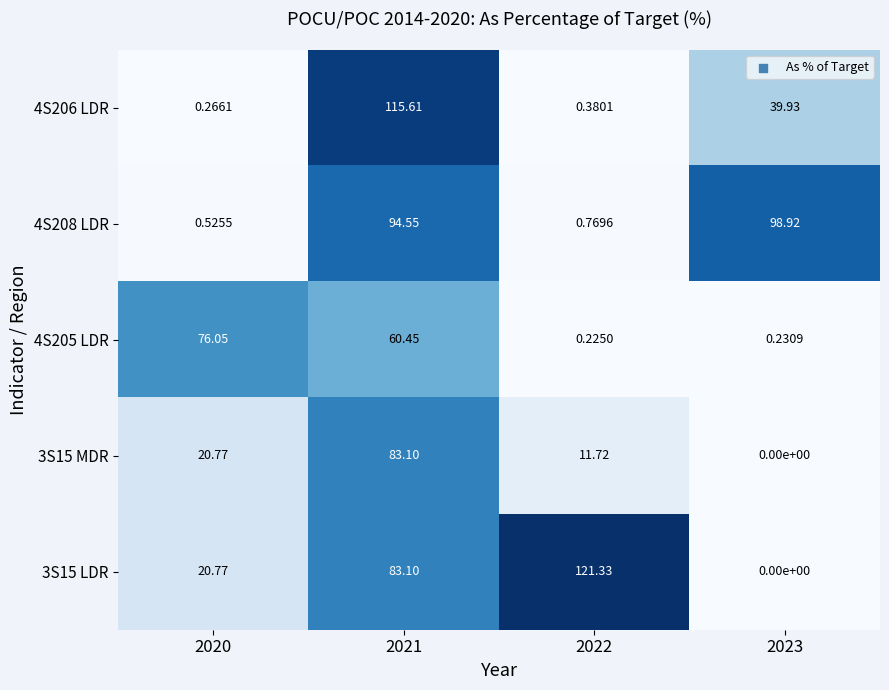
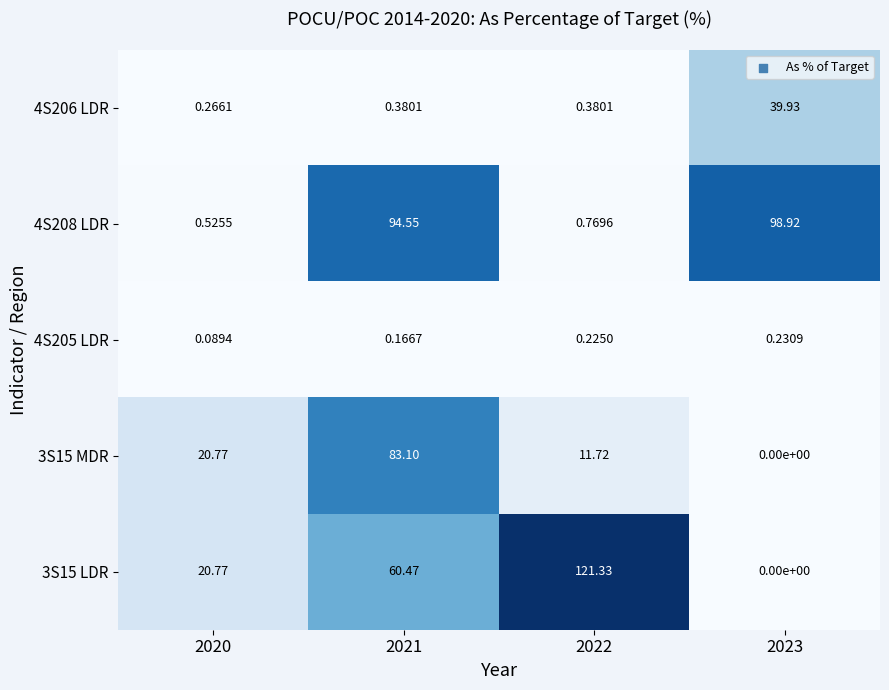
  {
    "4S206 LDR": {
      "2020": "0.2661",
-     "2021": "115.61",
+     "2021": "0.3801",
      "2022": "0.3801",
      "2023": "39.93"
    },
    "4S208 LDR": {
      "2020": "0.5255",
      "2021": "94.55",
      "2022": "0.7696",
      "2023": "98.92"
    },
    "4S205 LDR": {
-     "2020": "76.05",
-     "2021": "60.45",
+     "2020": "0.0894",
+     "2021": "0.1667",
      "2022": "0.2250",
      "2023": "0.2309"
    },
    "3S15 MDR": {
      "2020": "20.77",
      "2021": "83.10",
      "2022": "11.72",
      "2023": "0.00e+00"
    },
    "3S15 LDR": {
      "2020": "20.77",
-     "2021": "83.10",
+     "2021": "60.47",
      "2022": "121.33",
      "2023": "0.00e+00"
    }
  }
